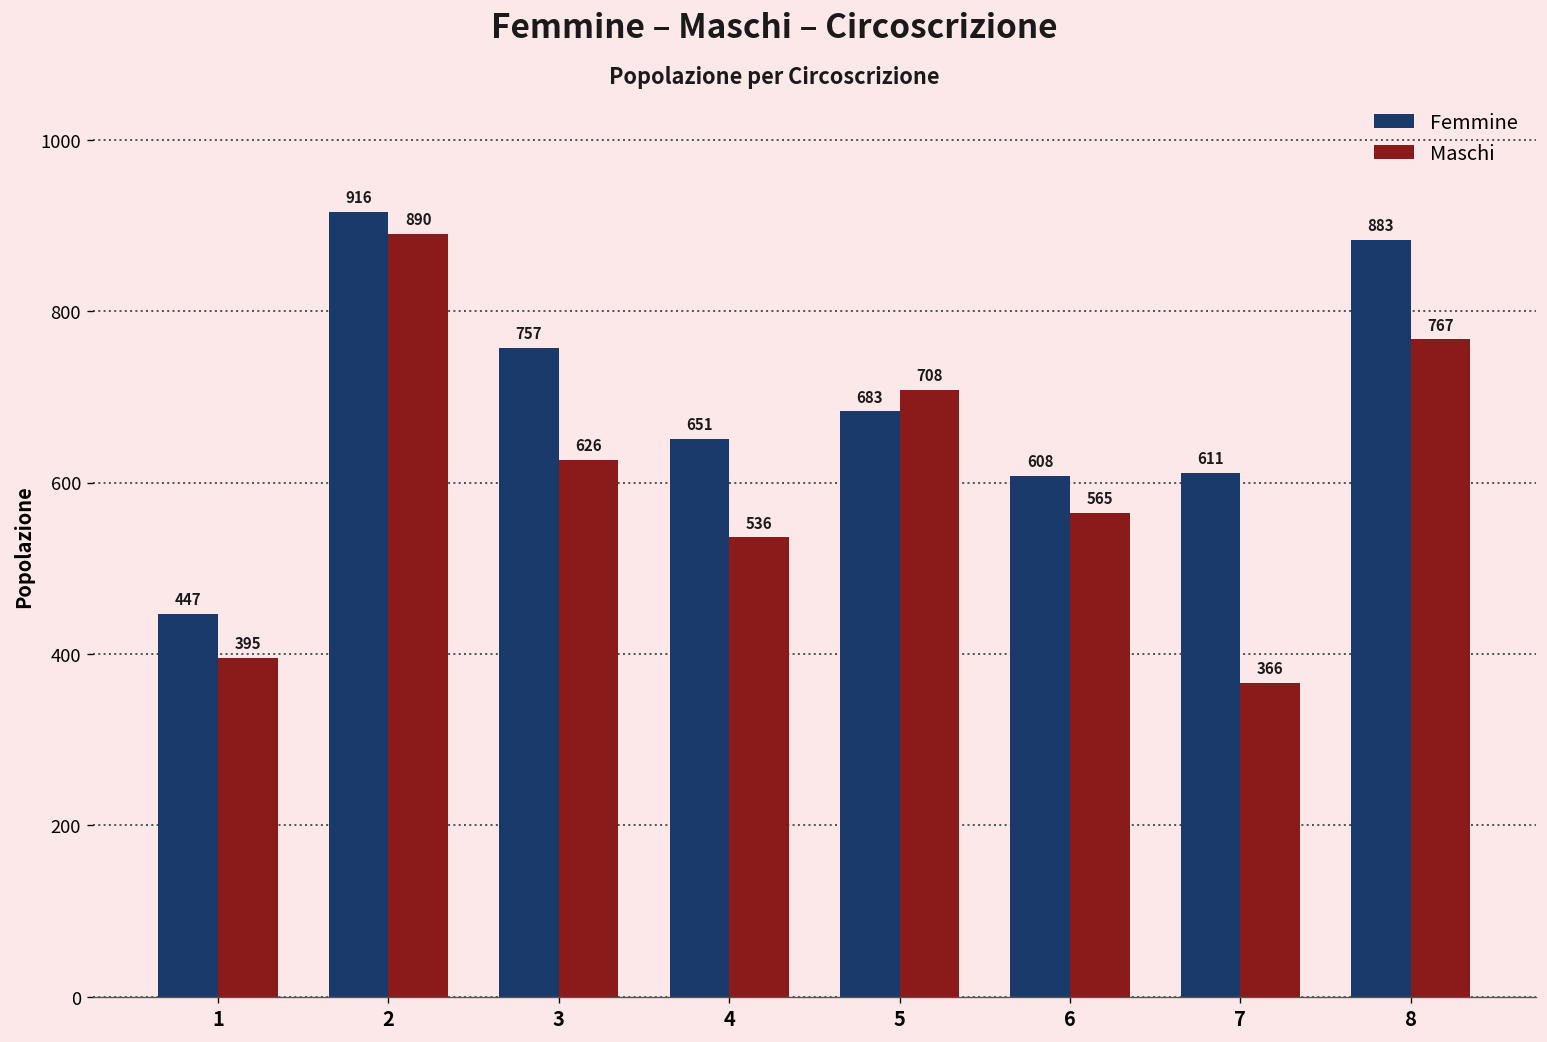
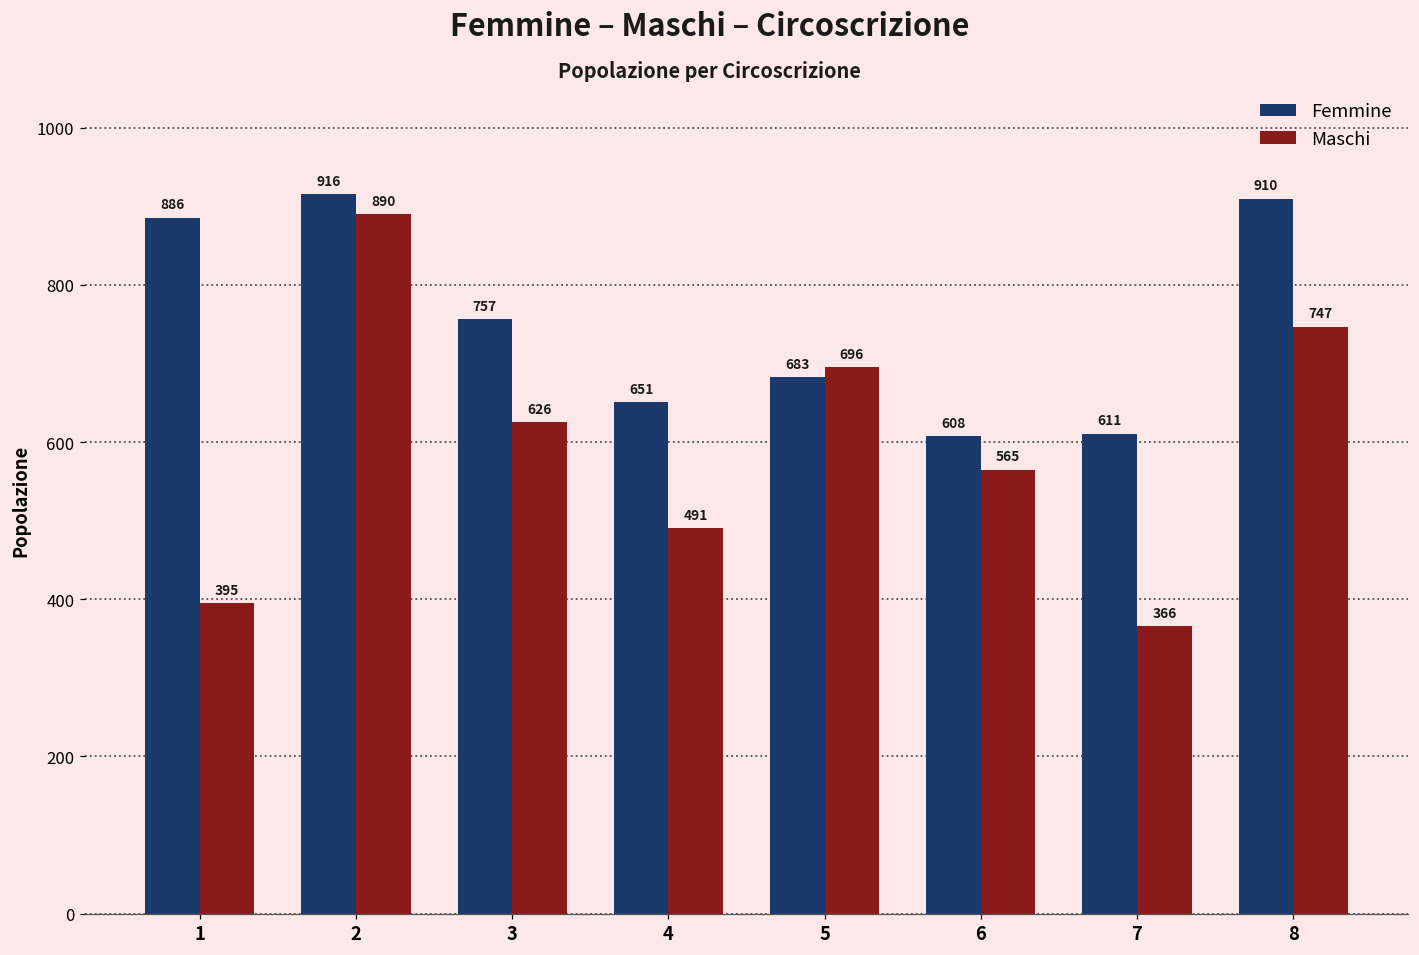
  {
    "Femmine": {
-     "1": 447,
+     "1": 886,
      "2": 916,
      "3": 757,
      "4": 651,
      "5": 683,
      "6": 608,
      "7": 611,
-     "8": 883
+     "8": 910
    },
    "Maschi": {
      "1": 395,
      "2": 890,
      "3": 626,
-     "4": 536,
-     "5": 708,
+     "4": 491,
+     "5": 696,
      "6": 565,
      "7": 366,
-     "8": 767
+     "8": 747
    }
  }
